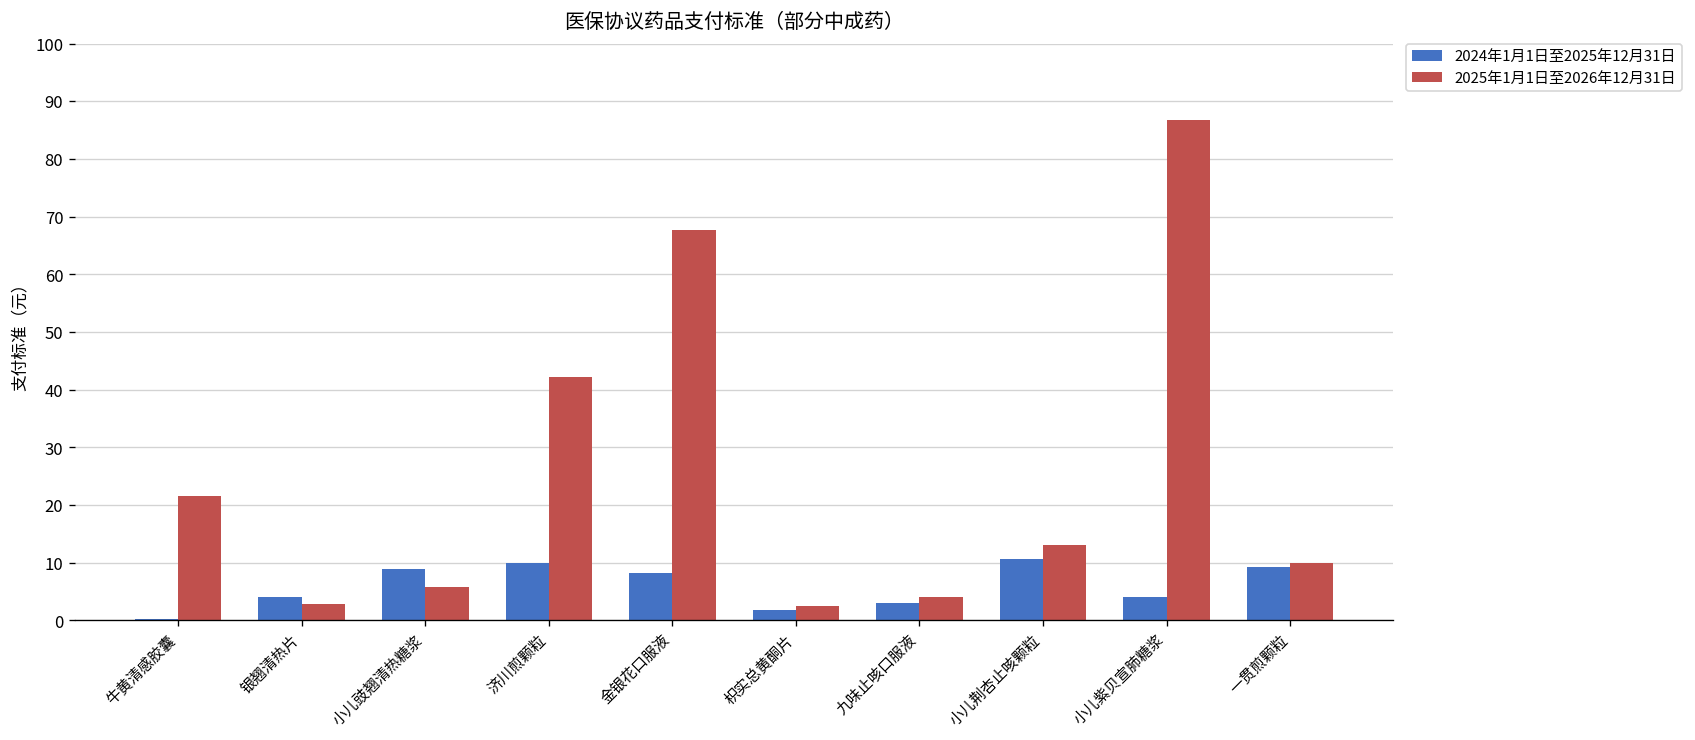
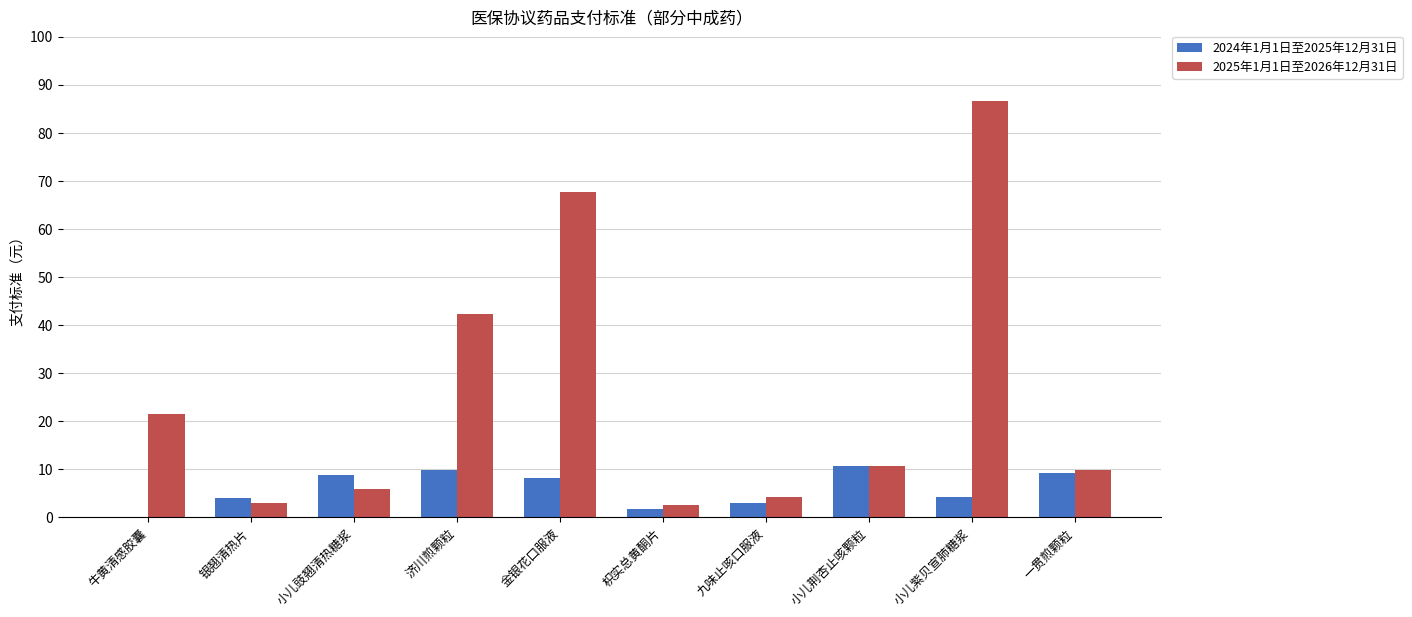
  {
    "2024年1月1日至2025年12月31日": {
      "银翘清热片": 4,
      "小儿豉翘清热糖浆": 9,
      "济川煎颗粒": 10,
      "金银花口服液": 8,
      "枳实总黄酮片": 2,
      "九味止咳口服液": 3,
      "小儿荆杏止咳颗粒": 11,
      "小儿紫贝宣肺糖浆": 4,
      "一贯煎颗粒": 9
    },
    "2025年1月1日至2026年12月31日": {
      "牛黄清感胶囊": 21,
      "银翘清热片": 3,
      "小儿豉翘清热糖浆": 6,
      "济川煎颗粒": 42,
      "金银花口服液": 68,
      "枳实总黄酮片": 2,
      "九味止咳口服液": 4,
-     "小儿荆杏止咳颗粒": 13,
+     "小儿荆杏止咳颗粒": 11,
      "小儿紫贝宣肺糖浆": 87,
      "一贯煎颗粒": 10
    }
  }
